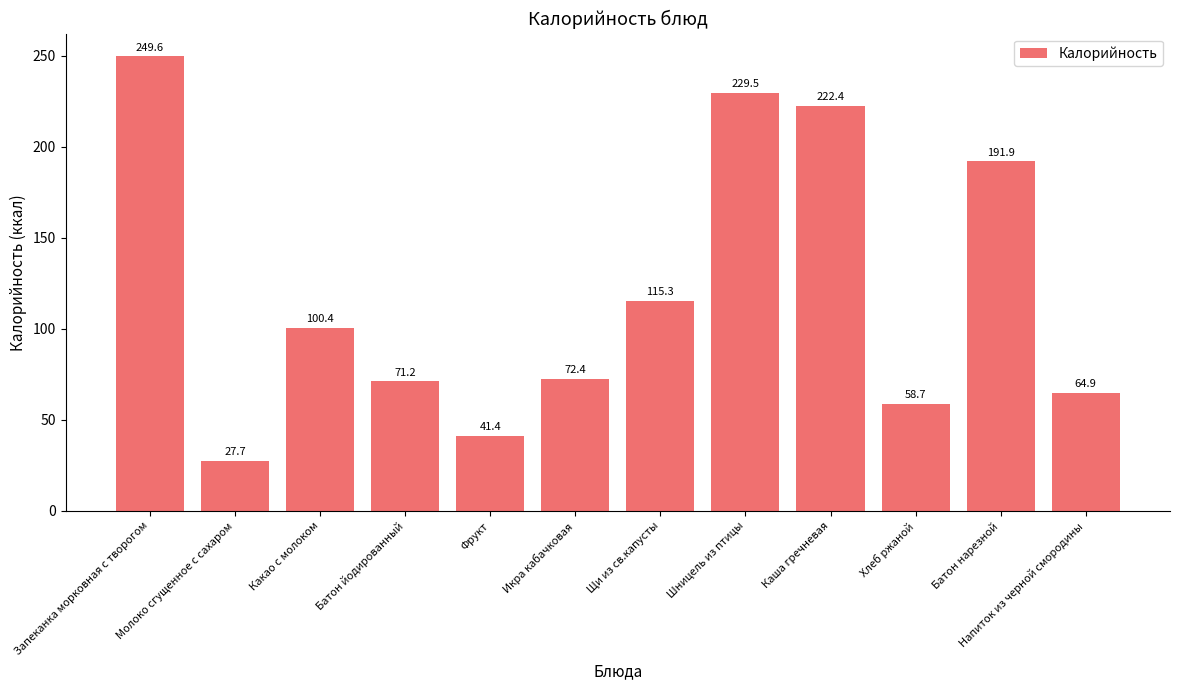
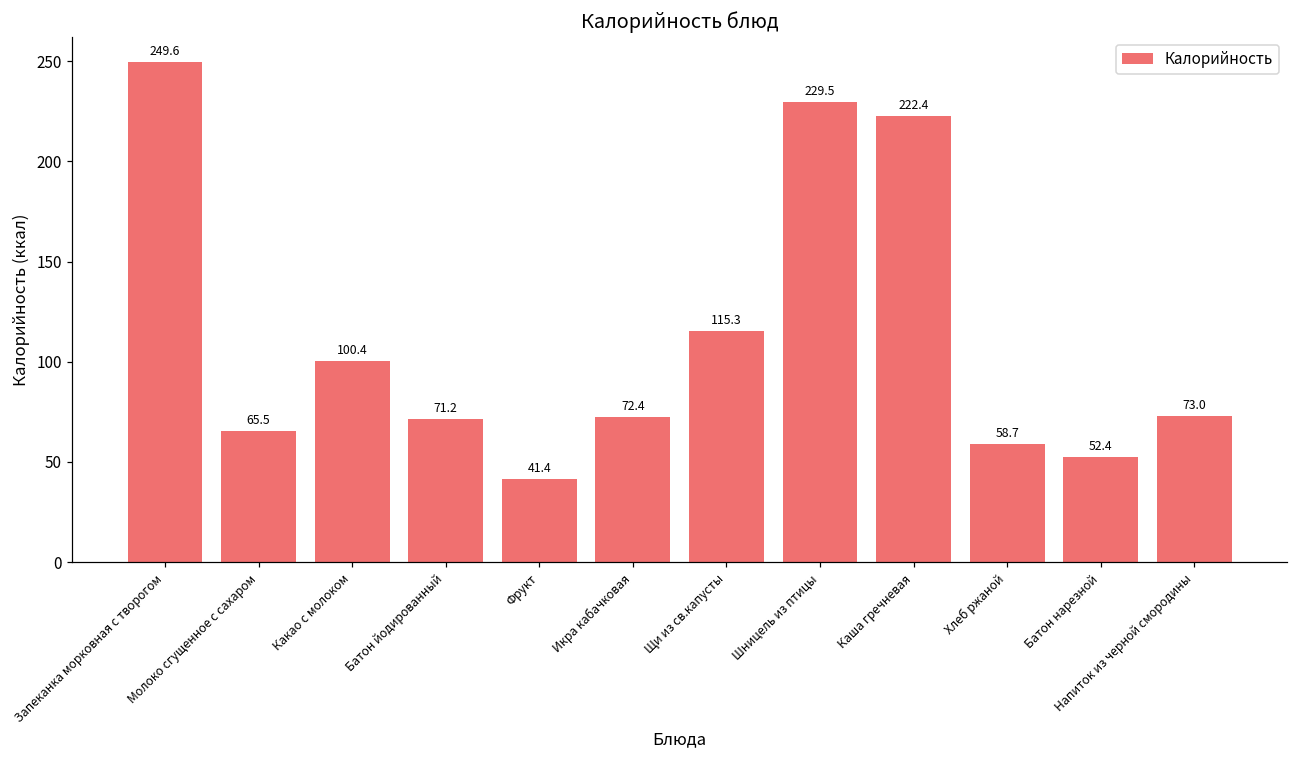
  {
    "Запеканка морковная с творогом": 249.6,
-   "Молоко сгущенное с сахаром": 27.7,
+   "Молоко сгущенное с сахаром": 65.5,
    "Какао с молоком": 100.4,
    "Батон йодированный": 71.2,
    "Фрукт": 41.4,
    "Икра кабачковая": 72.4,
    "Щи из св.капусты": 115.3,
    "Шницель из птицы": 229.5,
    "Каша гречневая": 222.4,
    "Хлеб ржаной": 58.7,
-   "Батон нарезной": 191.9,
-   "Напиток из черной смородины": 64.9
+   "Батон нарезной": 52.4,
+   "Напиток из черной смородины": 73.0
  }
